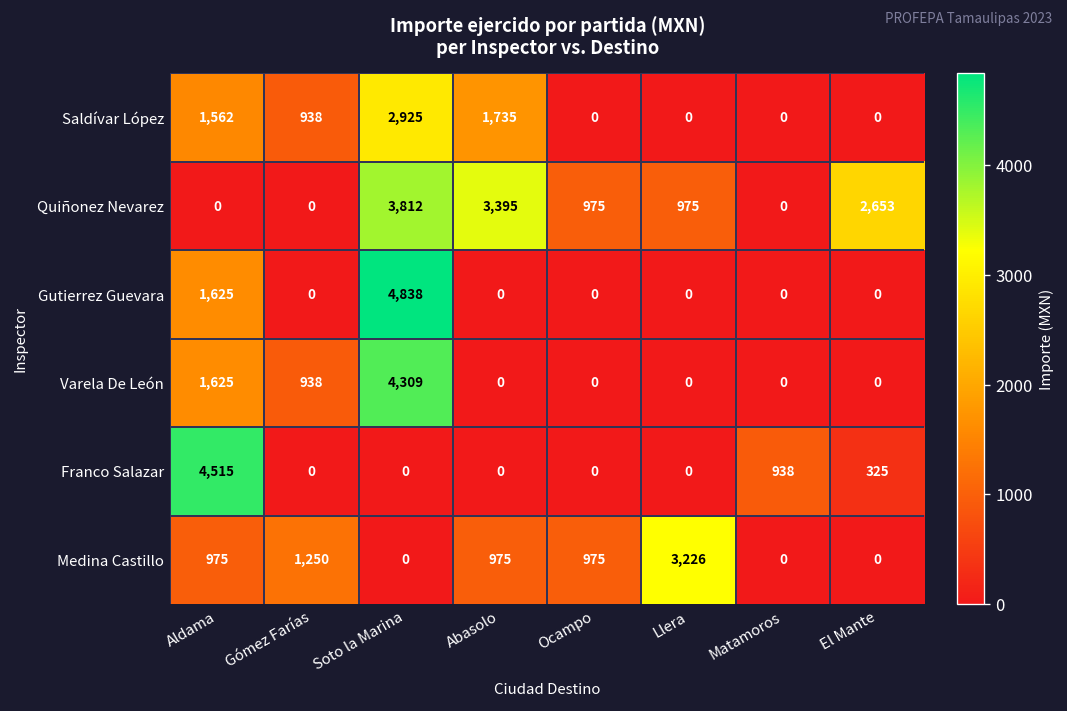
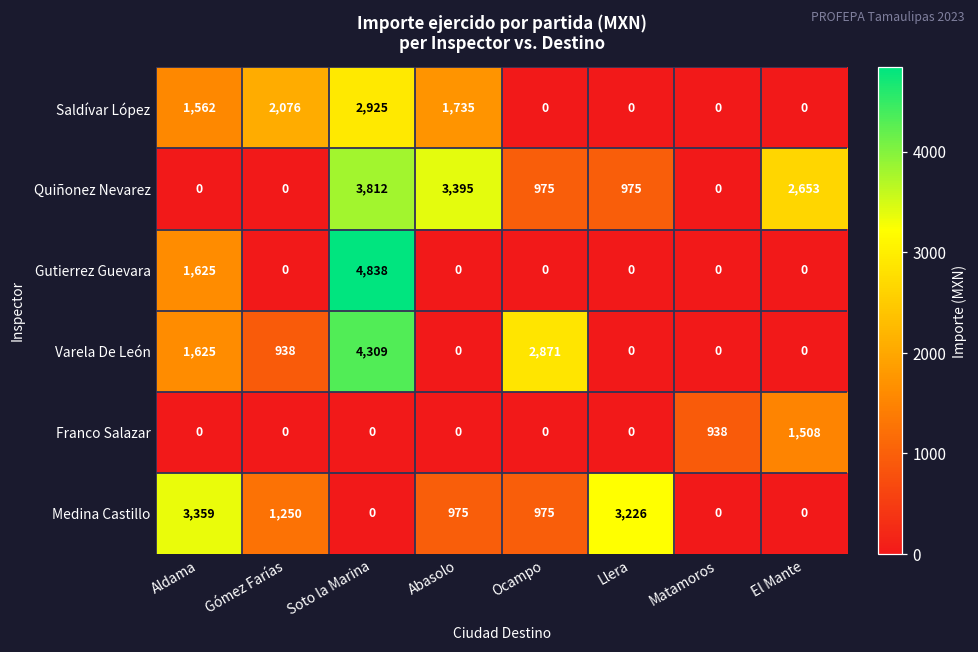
  {
    "Saldívar López": {
      "Aldama": "1,562",
-     "Gómez Farías": "938",
+     "Gómez Farías": "2,076",
      "Soto la Marina": "2,925",
      "Abasolo": "1,735",
      "Ocampo": "0",
      "Llera": "0",
      "Matamoros": "0",
      "El Mante": "0"
    },
    "Quiñonez Nevarez": {
      "Aldama": "0",
      "Gómez Farías": "0",
      "Soto la Marina": "3,812",
      "Abasolo": "3,395",
      "Ocampo": "975",
      "Llera": "975",
      "Matamoros": "0",
      "El Mante": "2,653"
    },
    "Gutierrez Guevara": {
      "Aldama": "1,625",
      "Gómez Farías": "0",
      "Soto la Marina": "4,838",
      "Abasolo": "0",
      "Ocampo": "0",
      "Llera": "0",
      "Matamoros": "0",
      "El Mante": "0"
    },
    "Varela De León": {
      "Aldama": "1,625",
      "Gómez Farías": "938",
      "Soto la Marina": "4,309",
      "Abasolo": "0",
-     "Ocampo": "0",
+     "Ocampo": "2,871",
      "Llera": "0",
      "Matamoros": "0",
      "El Mante": "0"
    },
    "Franco Salazar": {
-     "Aldama": "4,515",
+     "Aldama": "0",
      "Gómez Farías": "0",
      "Soto la Marina": "0",
      "Abasolo": "0",
      "Ocampo": "0",
      "Llera": "0",
      "Matamoros": "938",
-     "El Mante": "325"
+     "El Mante": "1,508"
    },
    "Medina Castillo": {
-     "Aldama": "975",
+     "Aldama": "3,359",
      "Gómez Farías": "1,250",
      "Soto la Marina": "0",
      "Abasolo": "975",
      "Ocampo": "975",
      "Llera": "3,226",
      "Matamoros": "0",
      "El Mante": "0"
    }
  }
